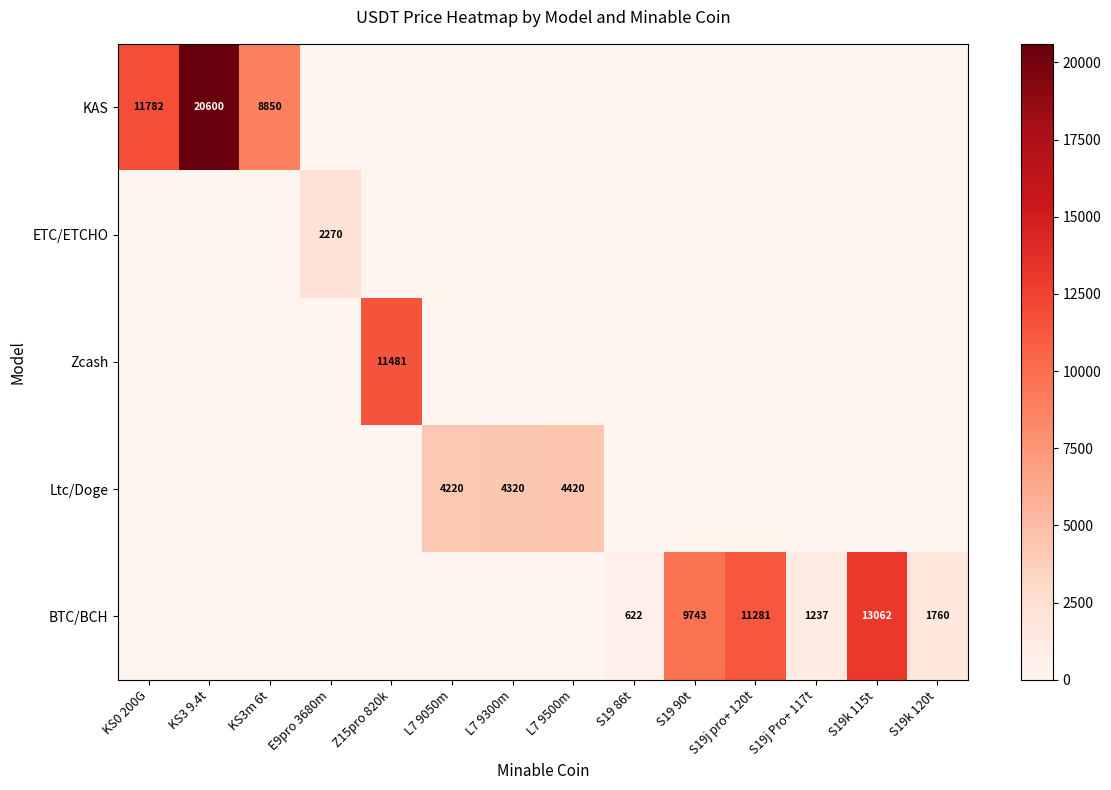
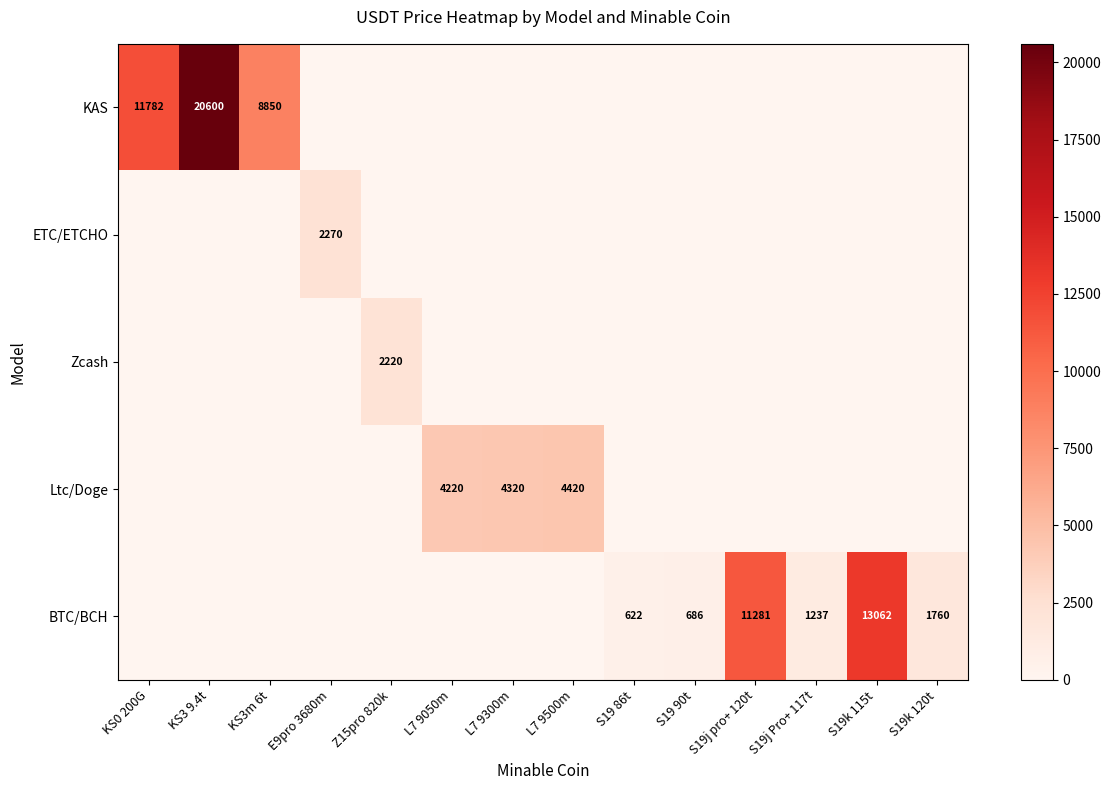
  {
    "KAS": {
      "KS0 200G": 11782,
      "KS3 9.4t": 20600,
      "KS3m 6t": 8850
    },
    "ETC/ETCHO": {
      "E9pro 3680m": 2270
    },
    "Zcash": {
-     "Z15pro 820k": 11481
+     "Z15pro 820k": 2220
    },
    "Ltc/Doge": {
      "L7 9050m": 4220,
      "L7 9300m": 4320,
      "L7 9500m": 4420
    },
    "BTC/BCH": {
      "S19 86t": 622,
-     "S19 90t": 9743,
+     "S19 90t": 686,
      "S19j pro+ 120t": 11281,
      "S19j Pro+ 117t": 1237,
      "S19k 115t": 13062,
      "S19k 120t": 1760
    }
  }
